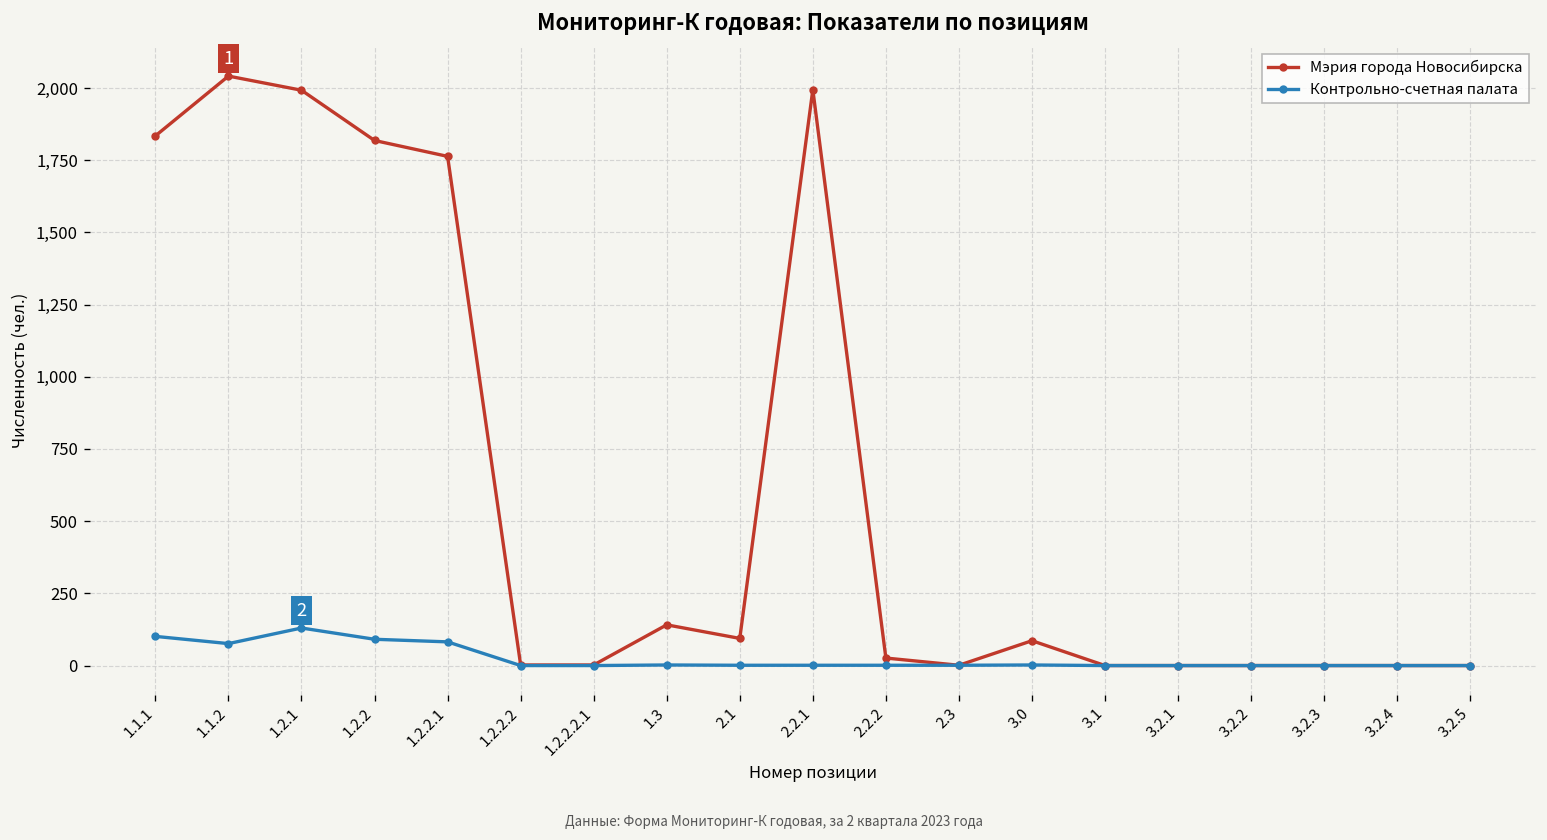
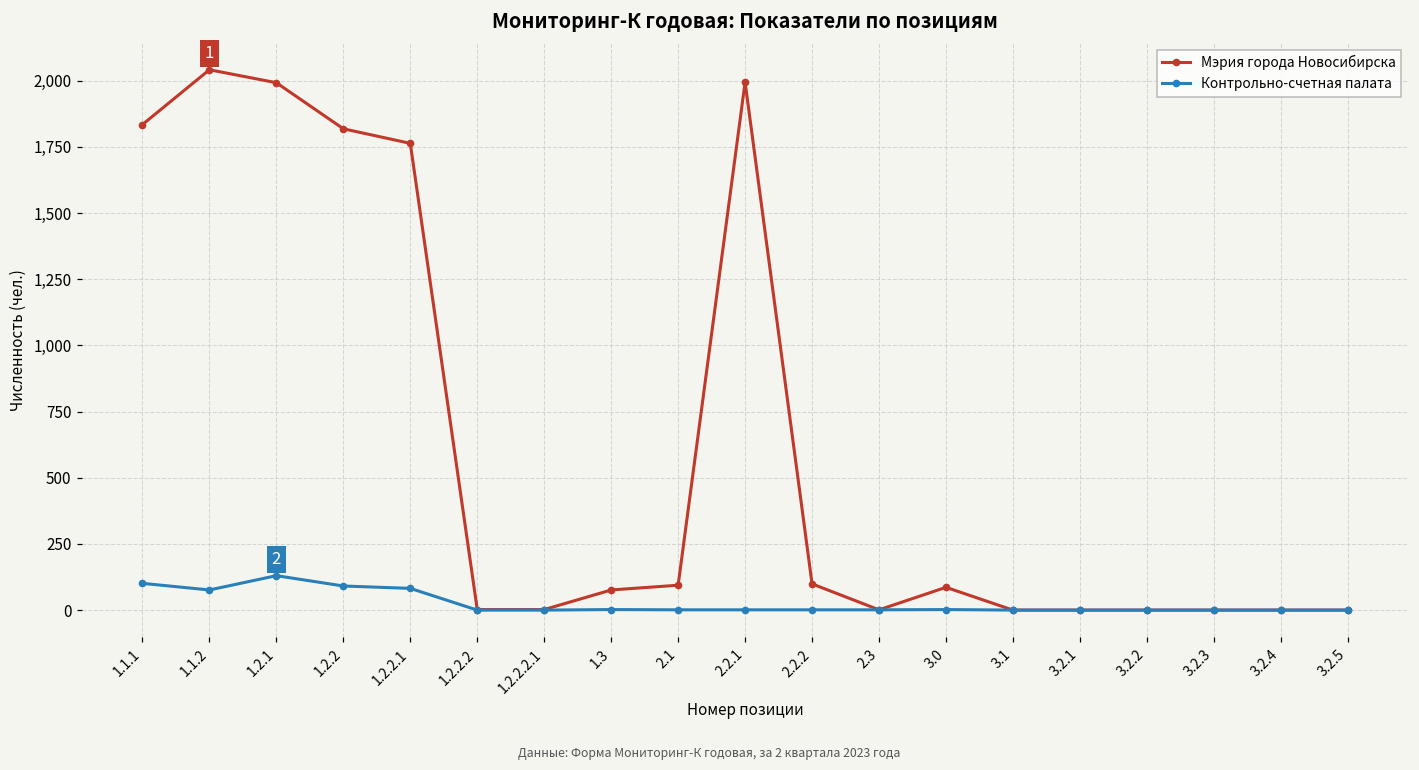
  {
    "Мэрия города Новосибирска": {
      "1.1.1": "1,830",
      "1.2.1": "1,990",
      "1.2.2": "1,820",
      "1.2.2.1": "1,760",
-     "1.3": "140",
+     "1.3": "80",
      "2.1": "90",
      "2.2.1": "1,990",
-     "2.2.2": "30",
+     "2.2.2": "100",
      "3.0": "90"
    },
    "Контрольно-счетная палата": {
      "1.1.1": "100",
      "1.1.2": "80",
      "1.2.2": "90",
      "1.2.2.1": "80",
      "1.3": "0",
      "2.1": "0",
      "2.2.1": "0",
      "2.2.2": "0",
      "3.0": "0"
    }
  }
